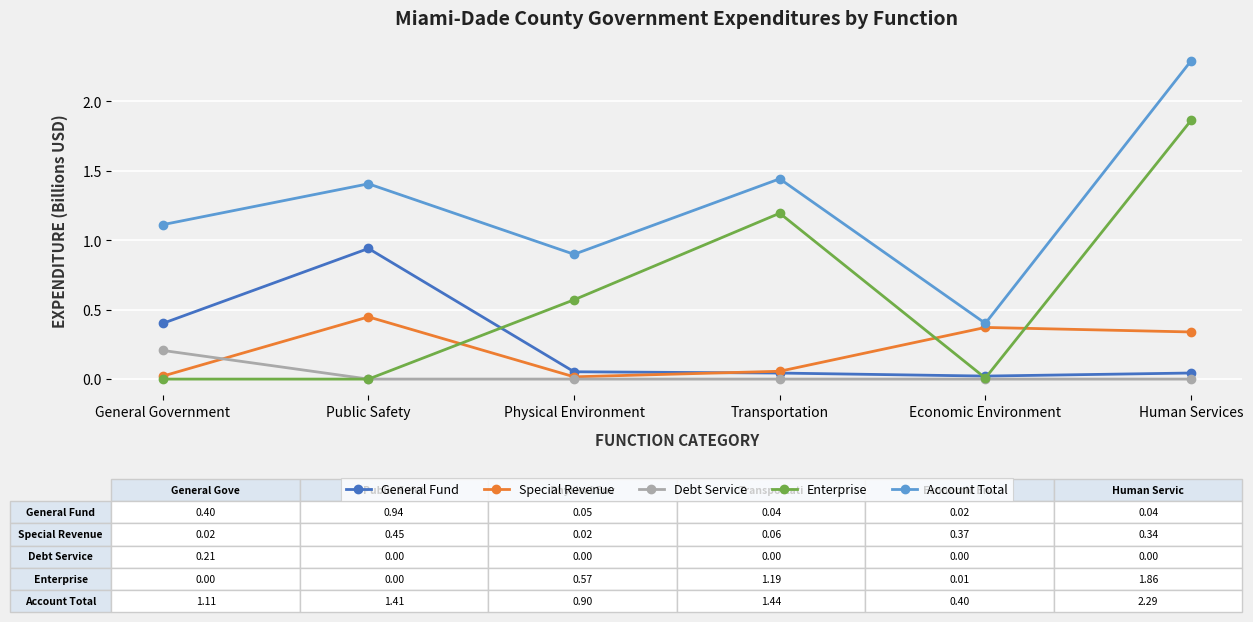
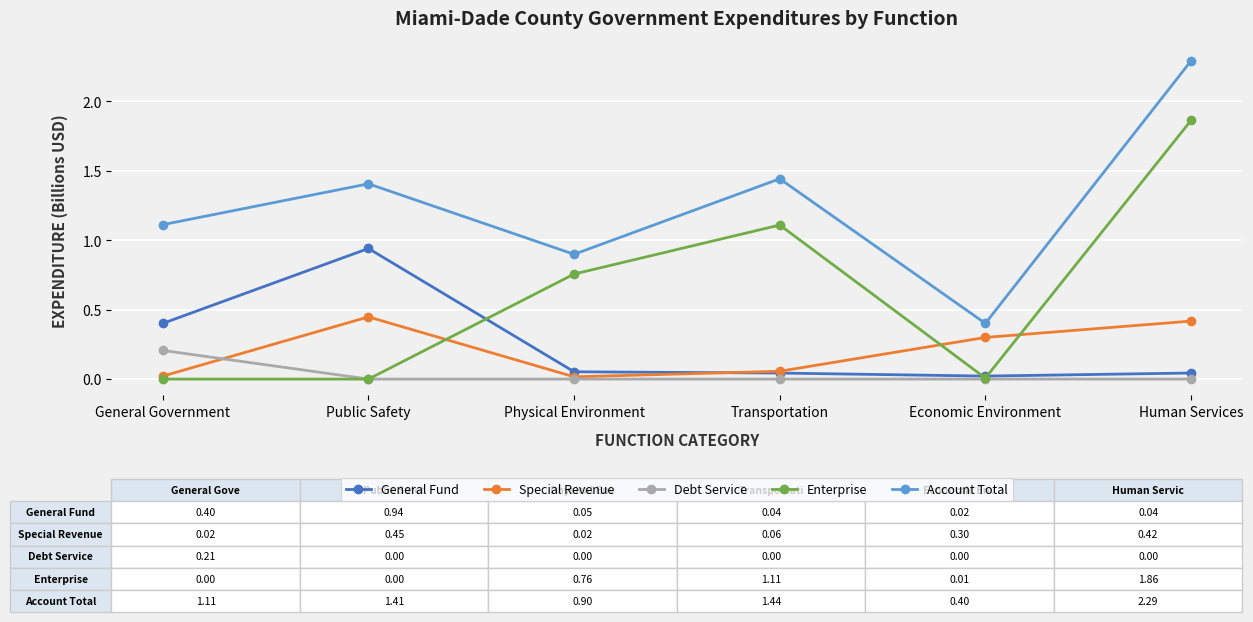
  {
    "Special Revenue": {
-     "Economic Environment": 0.37,
-     "Human Services": 0.34
+     "Economic Environment": 0.30,
+     "Human Services": 0.42
    },
    "Debt Service": {
      "General Government": 0.21,
      "Transportation": 0.00,
      "Human Services": 0.00
    },
    "Enterprise": {
-     "Physical Environment": 0.57,
-     "Transportation": 1.19
+     "Physical Environment": 0.76,
+     "Transportation": 1.11
    }
  }
